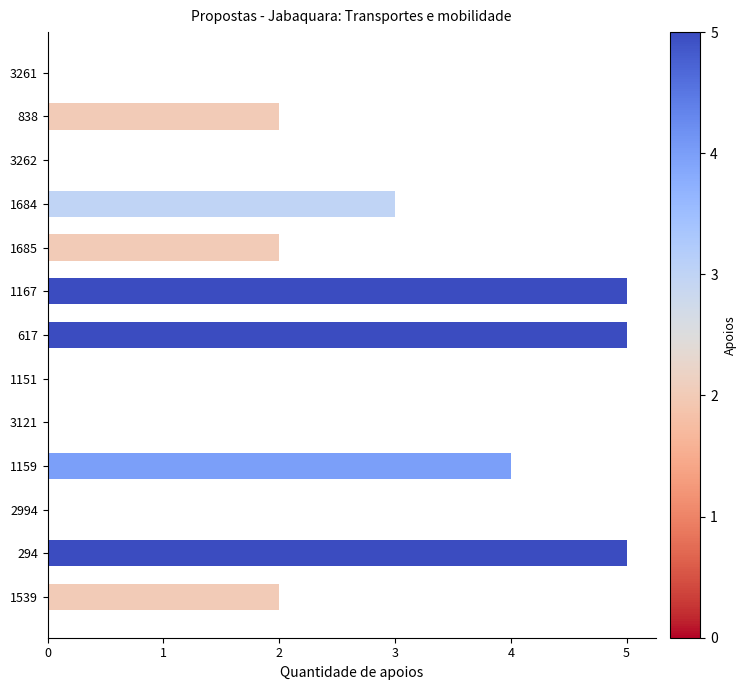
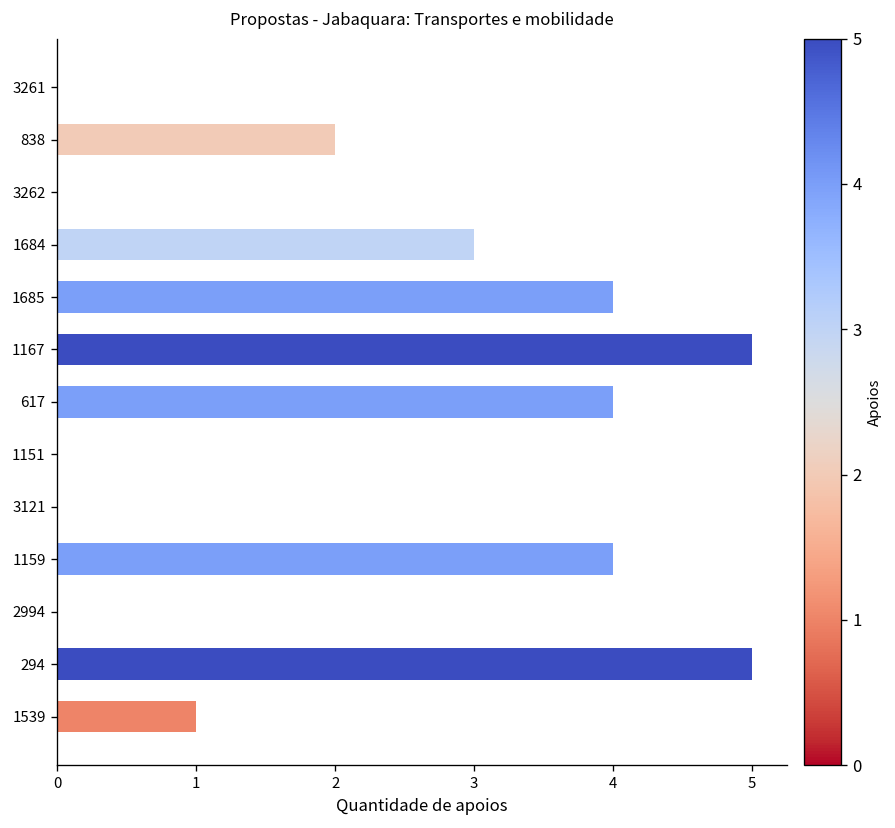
  {
    "3261": 0,
    "838": 2,
    "3262": 0,
    "1684": 3,
-   "1685": 2,
+   "1685": 4,
    "1167": 5,
-   "617": 5,
+   "617": 4,
    "1151": 0,
    "3121": 0,
    "1159": 4,
    "2994": 0,
    "294": 5,
-   "1539": 2
+   "1539": 1
  }
